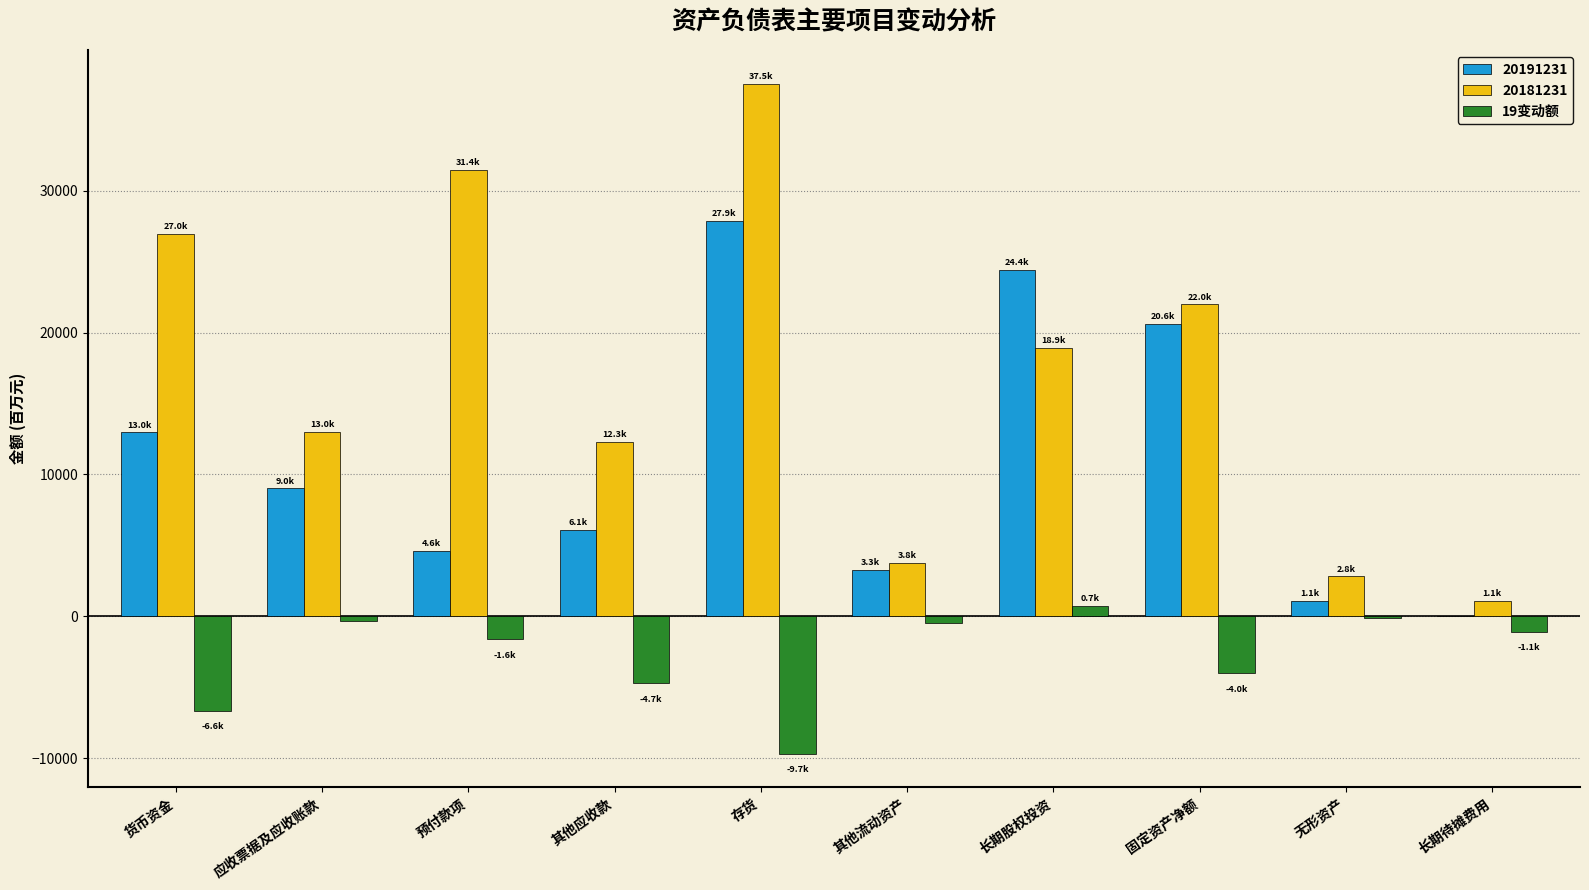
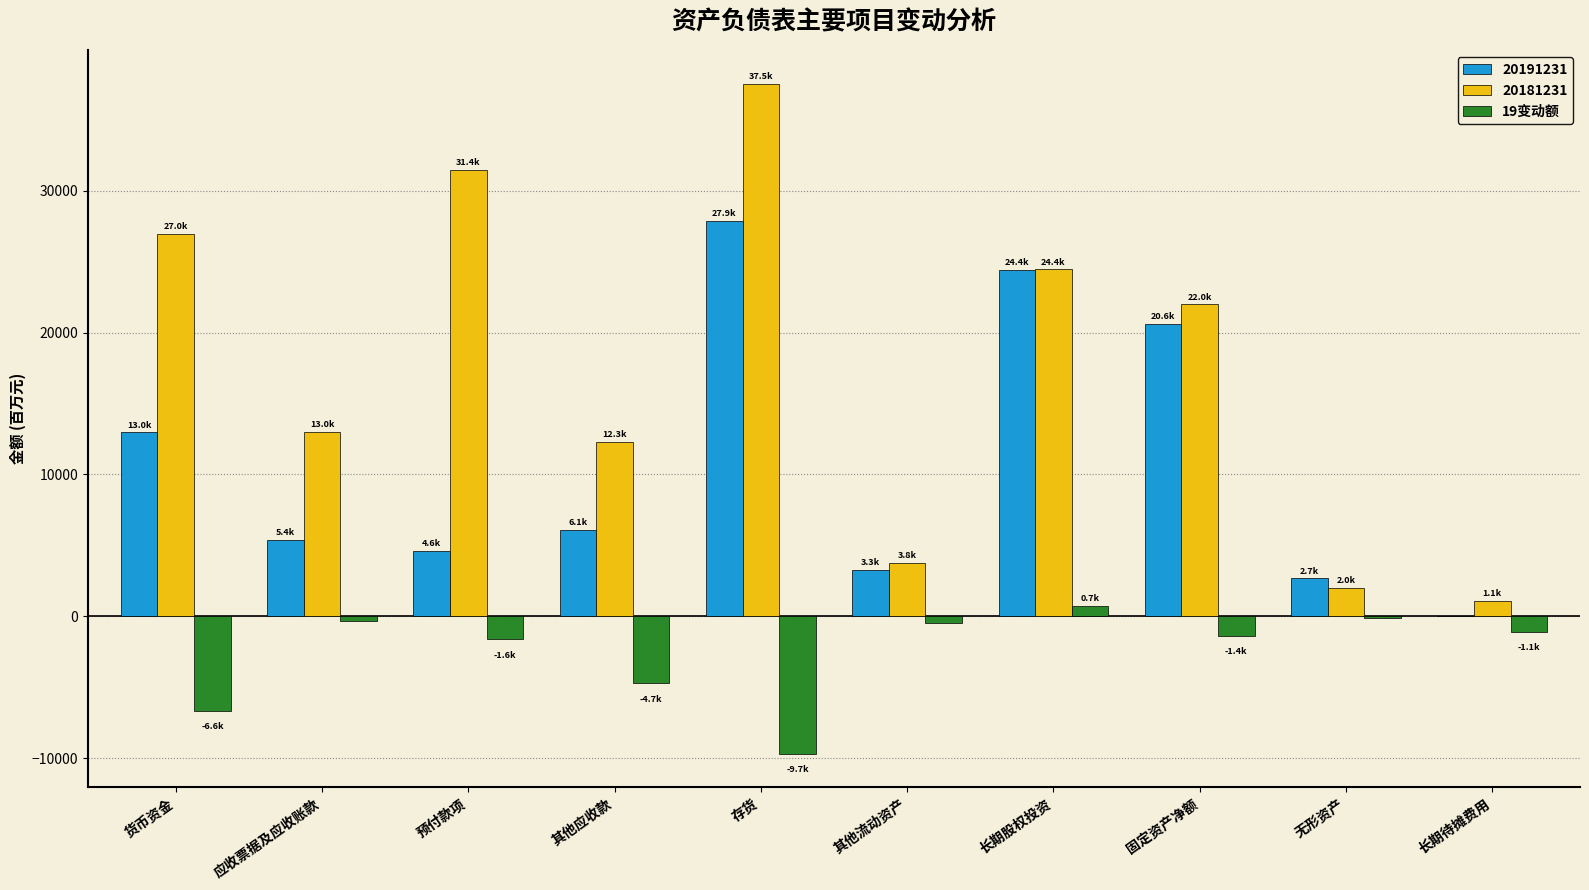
  {
    "20191231": {
      "货币资金": "13.0k",
-     "应收票据及应收账款": "9.0k",
+     "应收票据及应收账款": "5.4k",
      "预付款项": "4.6k",
      "其他应收款": "6.1k",
      "存货": "27.9k",
      "其他流动资产": "3.3k",
      "长期股权投资": "24.4k",
      "固定资产净额": "20.6k",
-     "无形资产": "1.1k"
+     "无形资产": "2.7k"
    },
    "20181231": {
      "货币资金": "27.0k",
      "应收票据及应收账款": "13.0k",
      "预付款项": "31.4k",
      "其他应收款": "12.3k",
      "存货": "37.5k",
      "其他流动资产": "3.8k",
-     "长期股权投资": "18.9k",
+     "长期股权投资": "24.4k",
      "固定资产净额": "22.0k",
-     "无形资产": "2.8k",
+     "无形资产": "2.0k",
      "长期待摊费用": "1.1k"
    },
    "19变动额": {
      "货币资金": "-6.6k",
      "预付款项": "-1.6k",
      "其他应收款": "-4.7k",
      "存货": "-9.7k",
      "长期股权投资": "0.7k",
-     "固定资产净额": "-4.0k",
+     "固定资产净额": "-1.4k",
      "长期待摊费用": "-1.1k"
    }
  }
